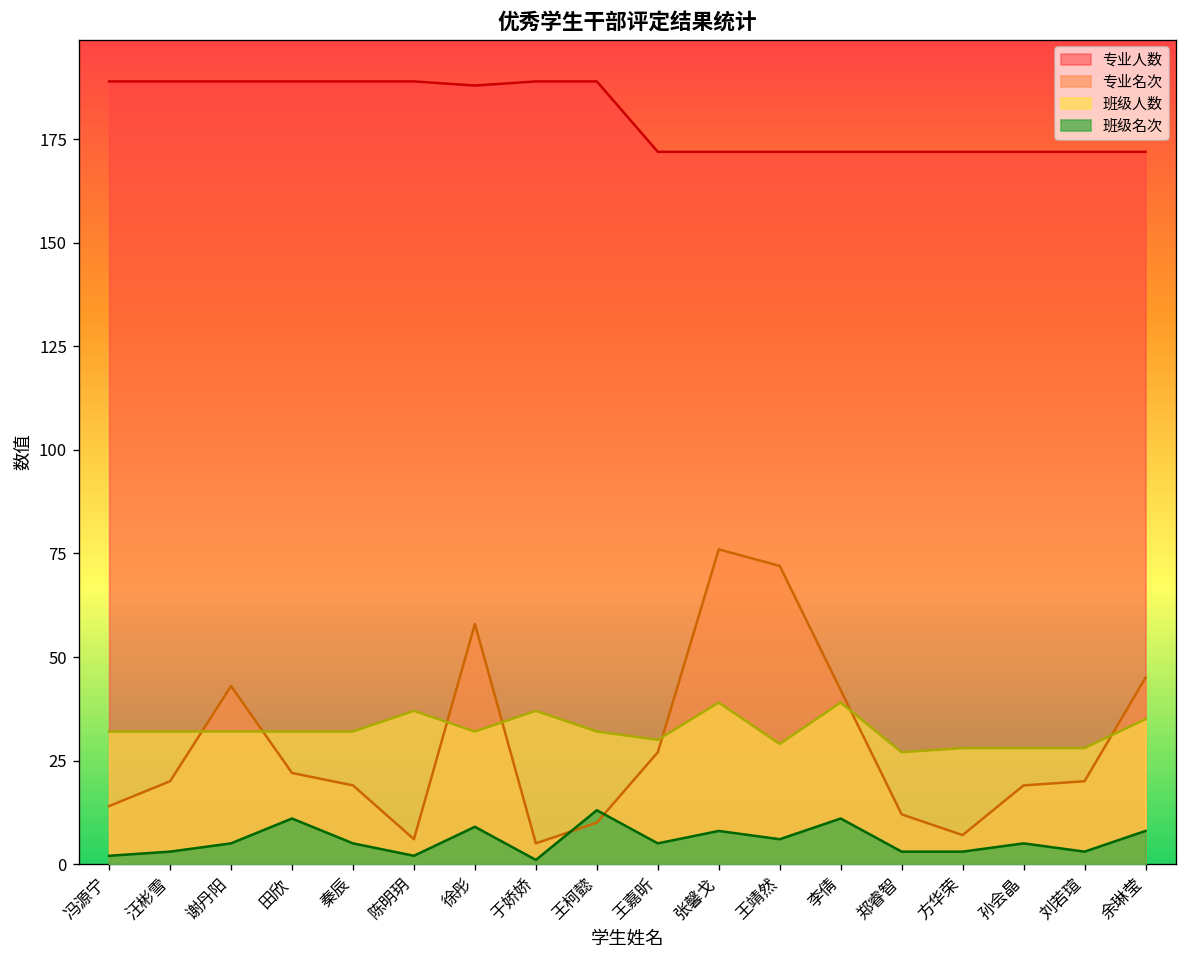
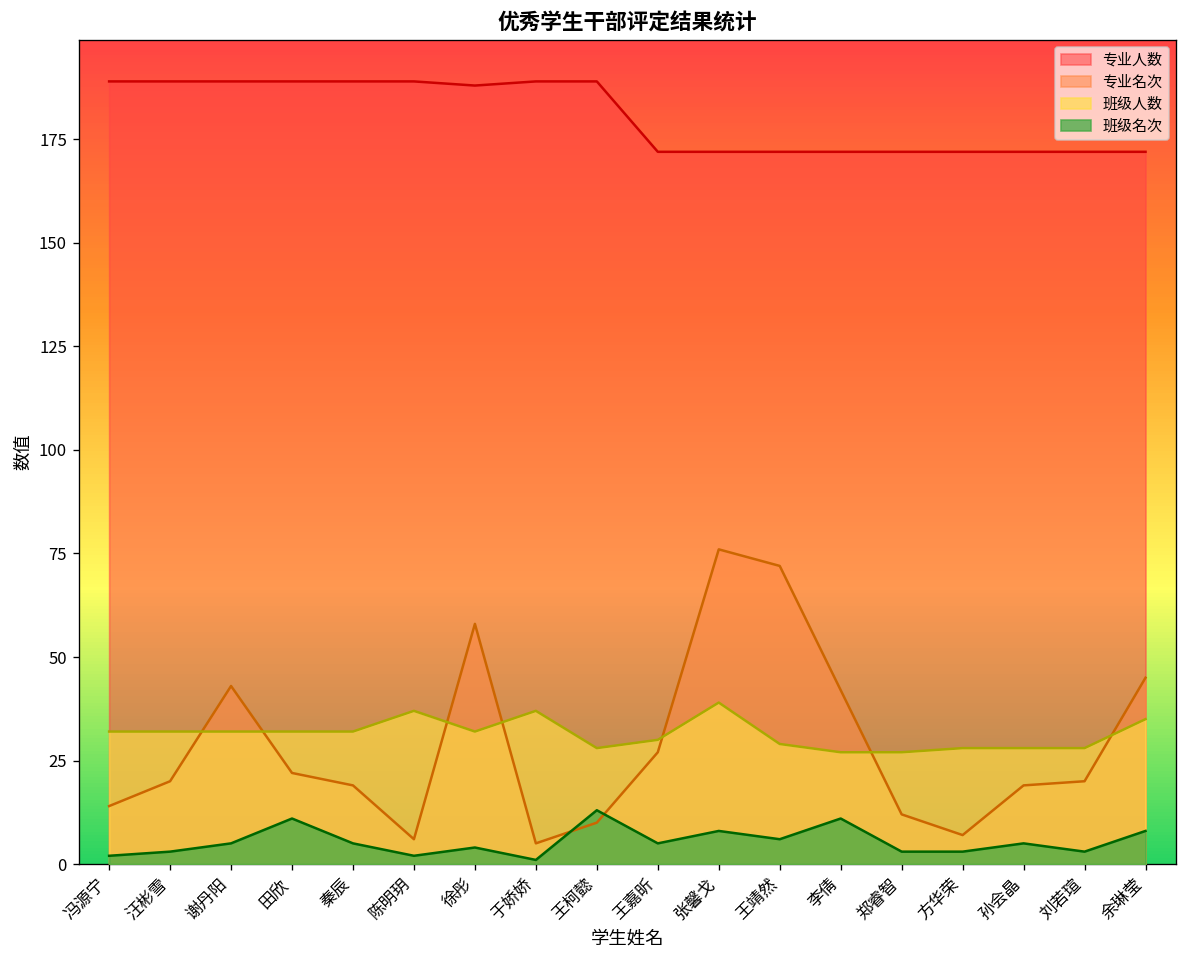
  {
    "班级人数": {
      "冯源宁": 32,
      "汪彬雪": 32,
      "谢丹阳": 32,
      "田欣": 32,
      "秦辰": 32,
      "陈明玥": 37,
      "徐彤": 32,
      "于娇娇": 37,
-     "王柯懿": 32,
+     "王柯懿": 28,
      "王嘉昕": 30,
      "张馨戈": 39,
      "王靖然": 29,
-     "李倩": 39,
+     "李倩": 27,
      "郑睿智": 27,
      "方华荣": 28,
      "孙会晶": 28,
      "刘若瑄": 28,
      "余琳莹": 35
    },
    "班级名次": {
      "冯源宁": 2,
      "汪彬雪": 3,
      "谢丹阳": 5,
      "田欣": 11,
      "秦辰": 5,
      "陈明玥": 2,
-     "徐彤": 9,
+     "徐彤": 4,
      "于娇娇": 1,
      "王柯懿": 13,
      "王嘉昕": 5,
      "张馨戈": 8,
      "王靖然": 6,
      "李倩": 11,
      "郑睿智": 3,
      "方华荣": 3,
      "孙会晶": 5,
      "刘若瑄": 3,
      "余琳莹": 8
    }
  }
